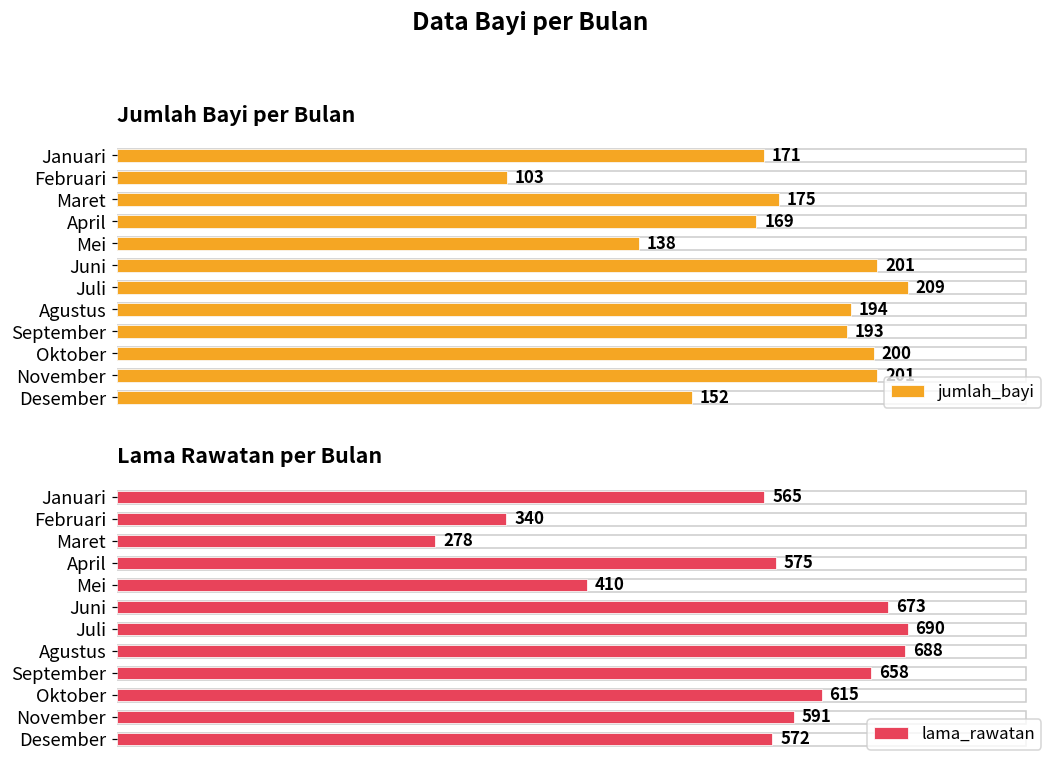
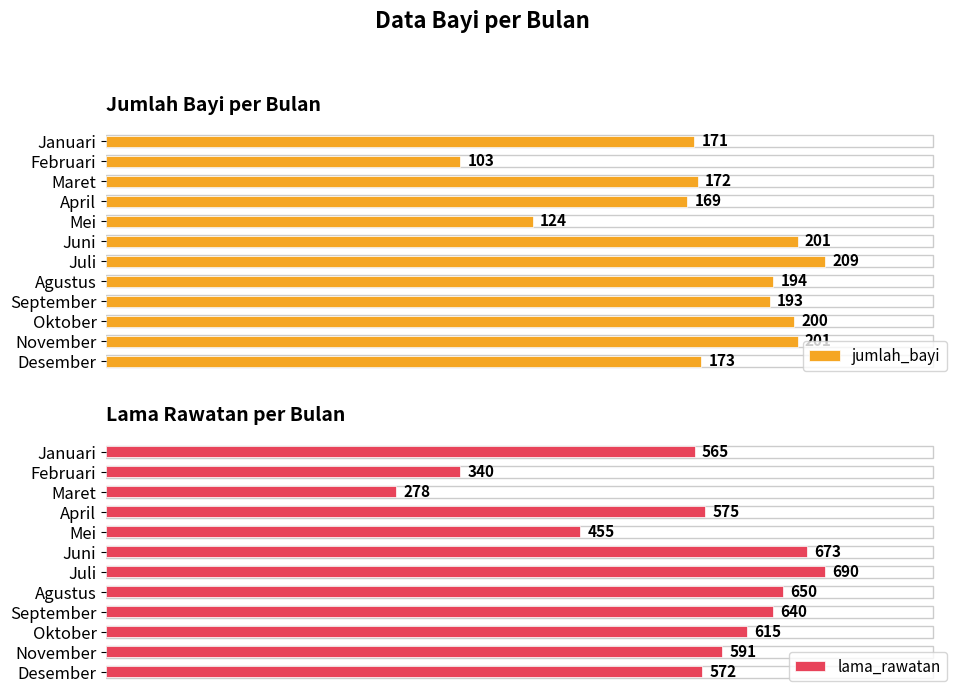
  {
    "Jumlah Bayi per Bulan": {
      "Januari": 171,
      "Februari": 103,
-     "Maret": 175,
+     "Maret": 172,
      "April": 169,
-     "Mei": 138,
+     "Mei": 124,
      "Juni": 201,
      "Juli": 209,
      "Agustus": 194,
      "September": 193,
      "Oktober": 200,
-     "Desember": 152
+     "Desember": 173
    },
    "Lama Rawatan per Bulan": {
      "Januari": 565,
      "Februari": 340,
      "Maret": 278,
      "April": 575,
-     "Mei": 410,
+     "Mei": 455,
      "Juni": 673,
      "Juli": 690,
-     "Agustus": 688,
-     "September": 658,
+     "Agustus": 650,
+     "September": 640,
      "Oktober": 615,
      "November": 591,
      "Desember": 572
    }
  }
